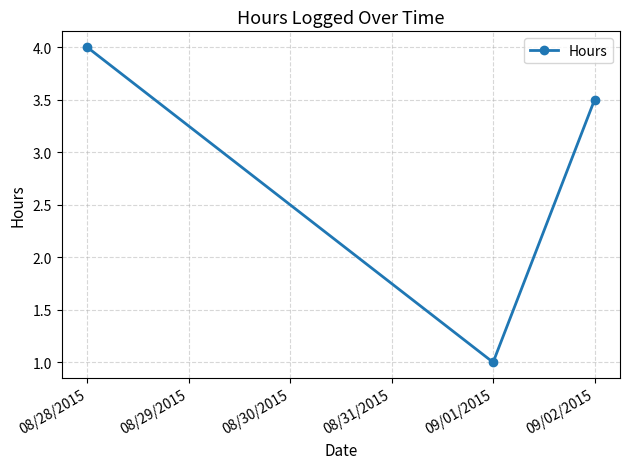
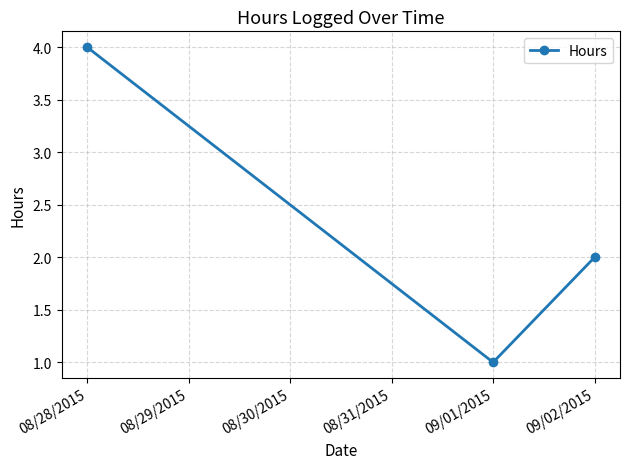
  {
    "08/28/2015": 4.0,
    "09/01/2015": 1.0,
-   "09/02/2015": 3.5
+   "09/02/2015": 2.0
  }
